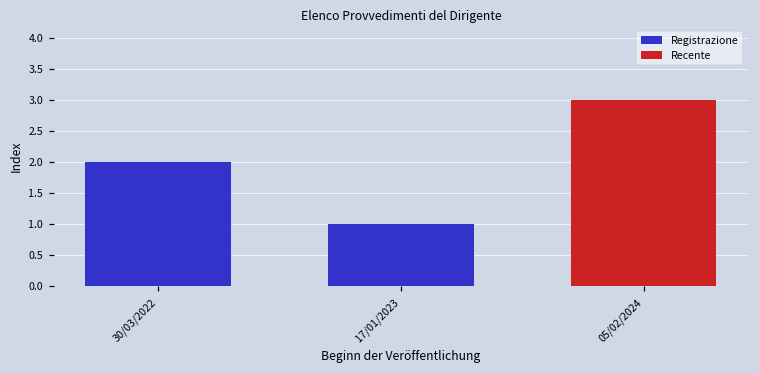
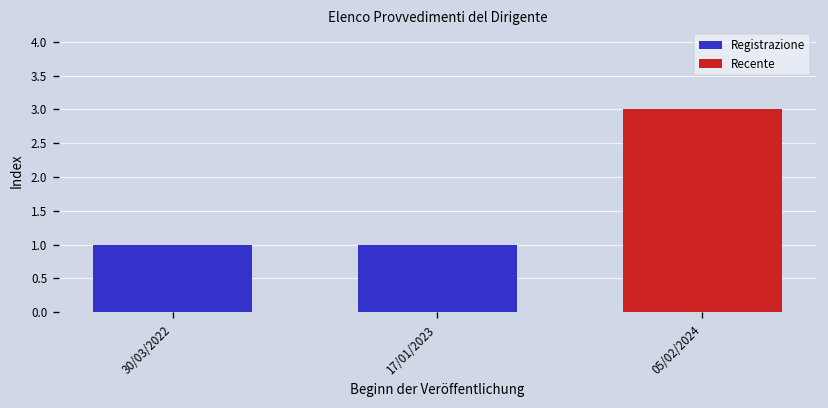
  {
-   "30/03/2022": 2,
+   "30/03/2022": 1,
    "17/01/2023": 1,
    "05/02/2024": 3
  }
